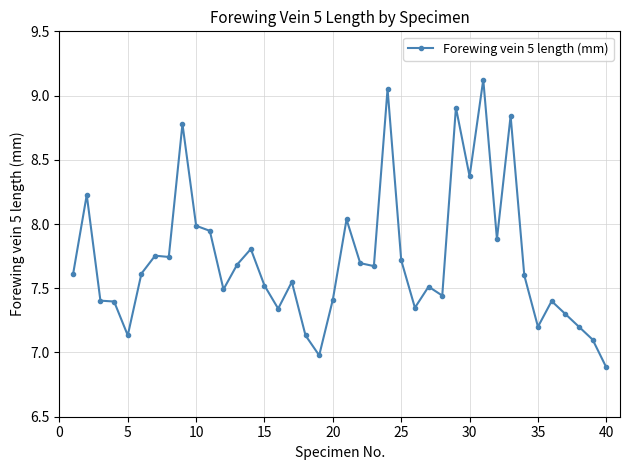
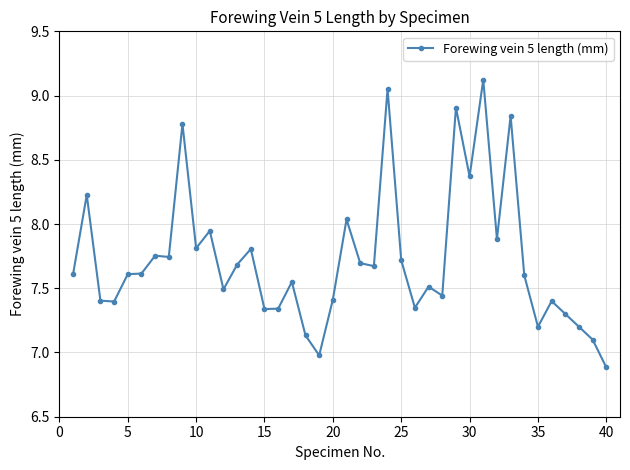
  {
-   "5": 7.13,
-   "10": 7.99,
-   "15": 7.52,
+   "5": 7.61,
+   "10": 7.81,
+   "15": 7.34,
    "20": 7.41,
    "25": 7.72,
    "30": 8.37,
    "35": 7.20,
    "40": 6.88
  }
